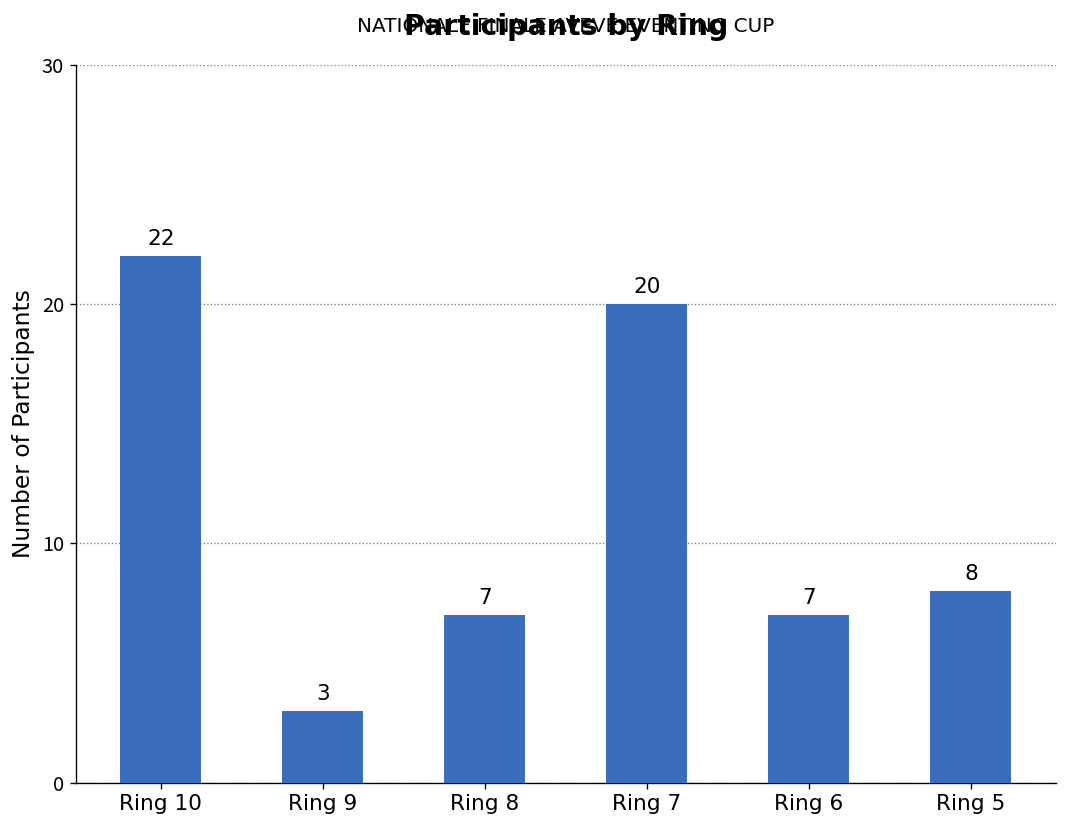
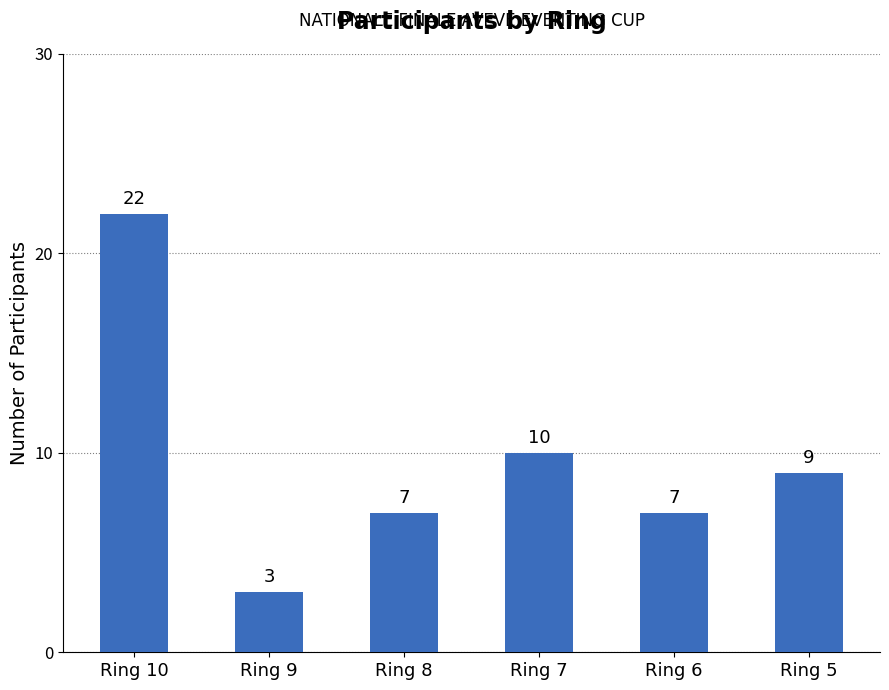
  {
    "Ring 10": 22,
    "Ring 9": 3,
    "Ring 8": 7,
-   "Ring 7": 20,
+   "Ring 7": 10,
    "Ring 6": 7,
-   "Ring 5": 8
+   "Ring 5": 9
  }
